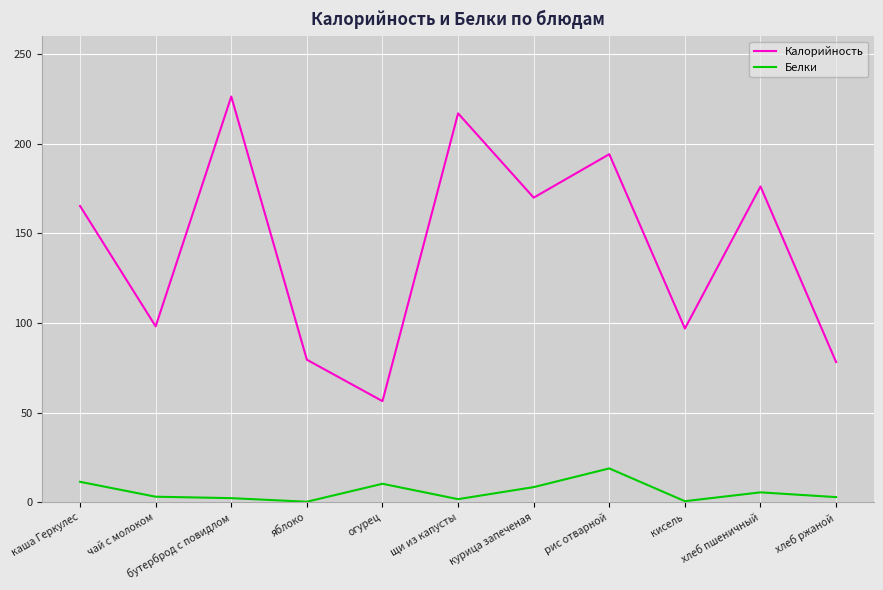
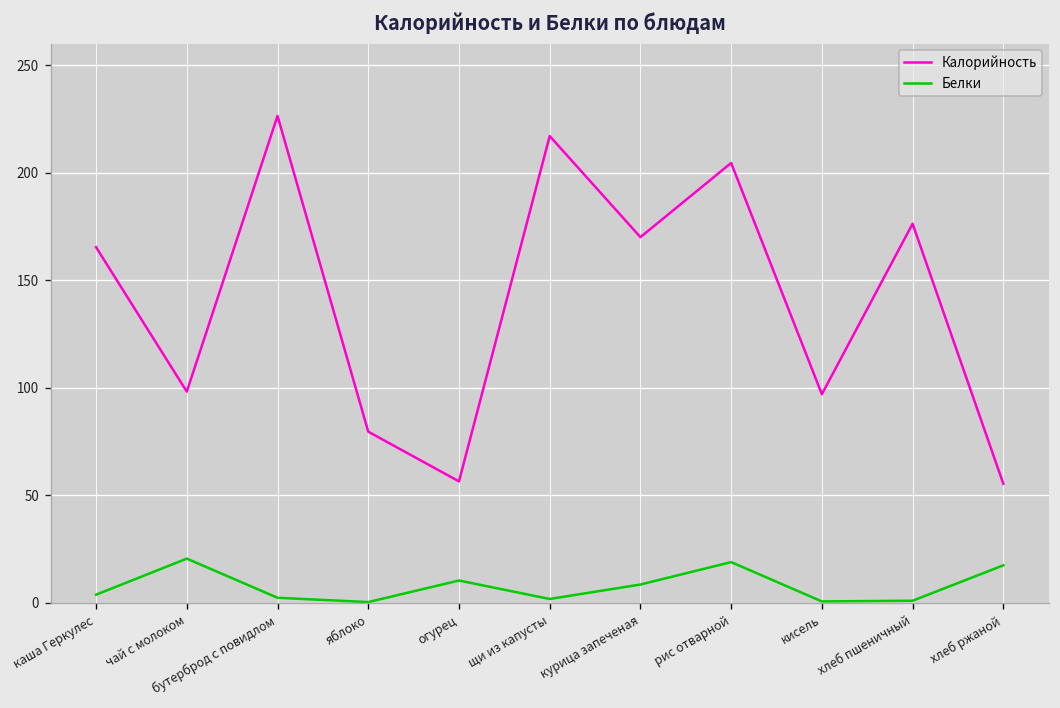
  {
    "Калорийность": {
      "каша Геркулес": 165,
      "чай с молоком": 98,
      "бутерброд с повидлом": 226,
      "яблоко": 80,
      "огурец": 57,
      "щи из капусты": 217,
      "курица запеченая": 170,
-     "рис отварной": 194,
+     "рис отварной": 204,
      "кисель": 97,
      "хлеб пшеничный": 176,
-     "хлеб ржаной": 78
+     "хлеб ржаной": 55
    },
    "Белки": {
-     "каша Геркулес": 12,
-     "чай с молоком": 3,
+     "каша Геркулес": 4,
+     "чай с молоком": 21,
      "бутерброд с повидлом": 2,
      "яблоко": 0,
      "огурец": 10,
      "щи из капусты": 2,
      "курица запеченая": 9,
      "рис отварной": 19,
      "кисель": 1,
-     "хлеб пшеничный": 6,
-     "хлеб ржаной": 3
+     "хлеб пшеничный": 1,
+     "хлеб ржаной": 17
    }
  }
